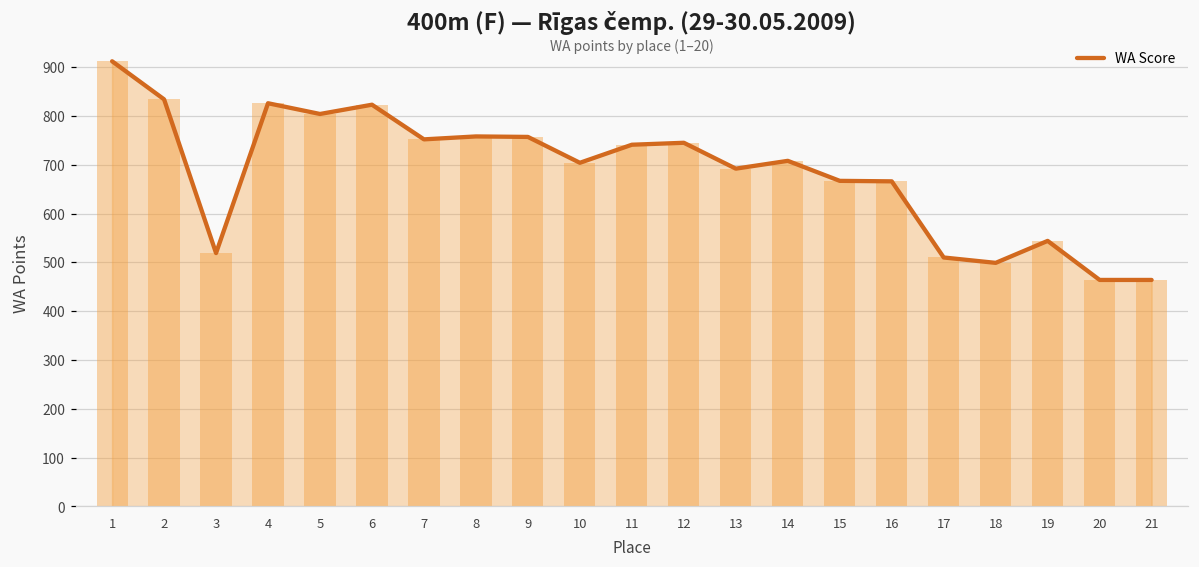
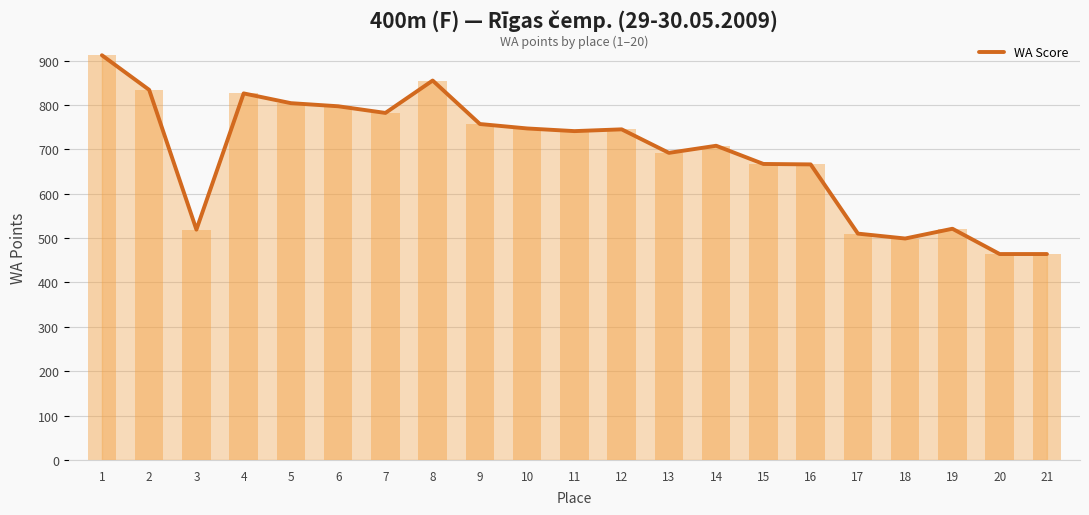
  {
    "1": 910,
    "2": 830,
    "3": 520,
    "4": 830,
    "5": 800,
-   "6": 820,
-   "7": 750,
-   "8": 760,
+   "6": 800,
+   "7": 780,
+   "8": 860,
    "9": 760,
-   "10": 700,
+   "10": 750,
    "11": 740,
    "12": 750,
    "13": 690,
    "14": 710,
    "15": 670,
    "16": 670,
    "17": 510,
    "18": 500,
-   "19": 540,
+   "19": 520,
    "20": 460,
    "21": 460
  }
